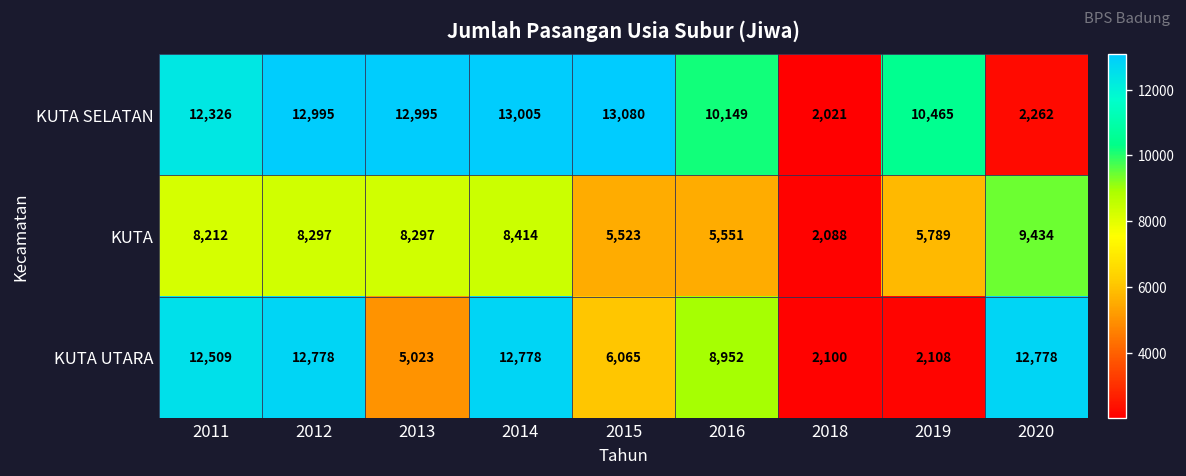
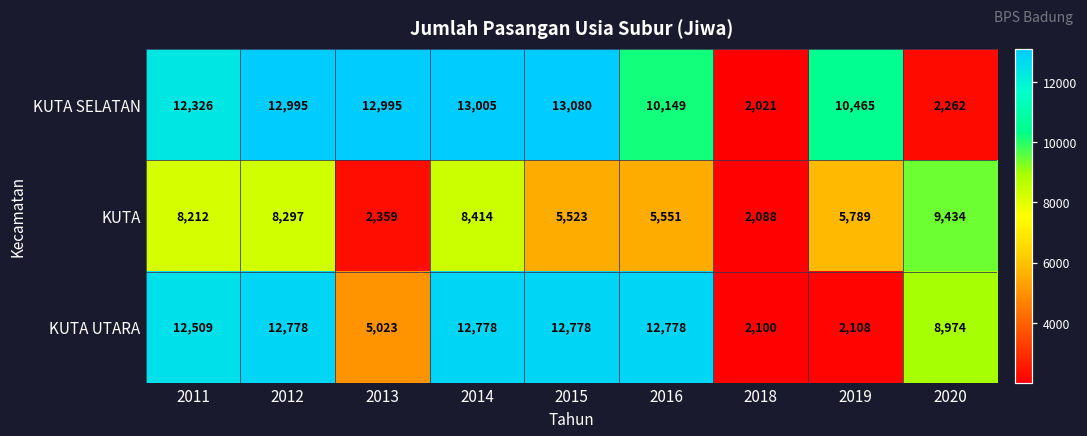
  {
    "KUTA SELATAN": {
      "2011": "12,326",
      "2012": "12,995",
      "2013": "12,995",
      "2014": "13,005",
      "2015": "13,080",
      "2016": "10,149",
      "2018": "2,021",
      "2019": "10,465",
      "2020": "2,262"
    },
    "KUTA": {
      "2011": "8,212",
      "2012": "8,297",
-     "2013": "8,297",
+     "2013": "2,359",
      "2014": "8,414",
      "2015": "5,523",
      "2016": "5,551",
      "2018": "2,088",
      "2019": "5,789",
      "2020": "9,434"
    },
    "KUTA UTARA": {
      "2011": "12,509",
      "2012": "12,778",
      "2013": "5,023",
      "2014": "12,778",
-     "2015": "6,065",
-     "2016": "8,952",
+     "2015": "12,778",
+     "2016": "12,778",
      "2018": "2,100",
      "2019": "2,108",
-     "2020": "12,778"
+     "2020": "8,974"
    }
  }
